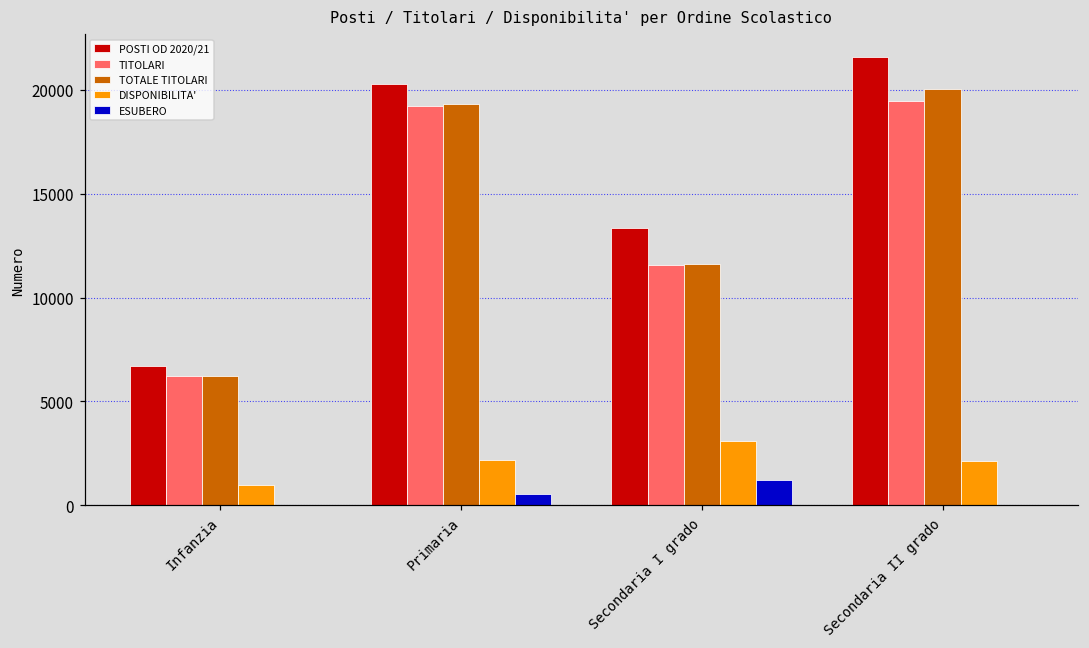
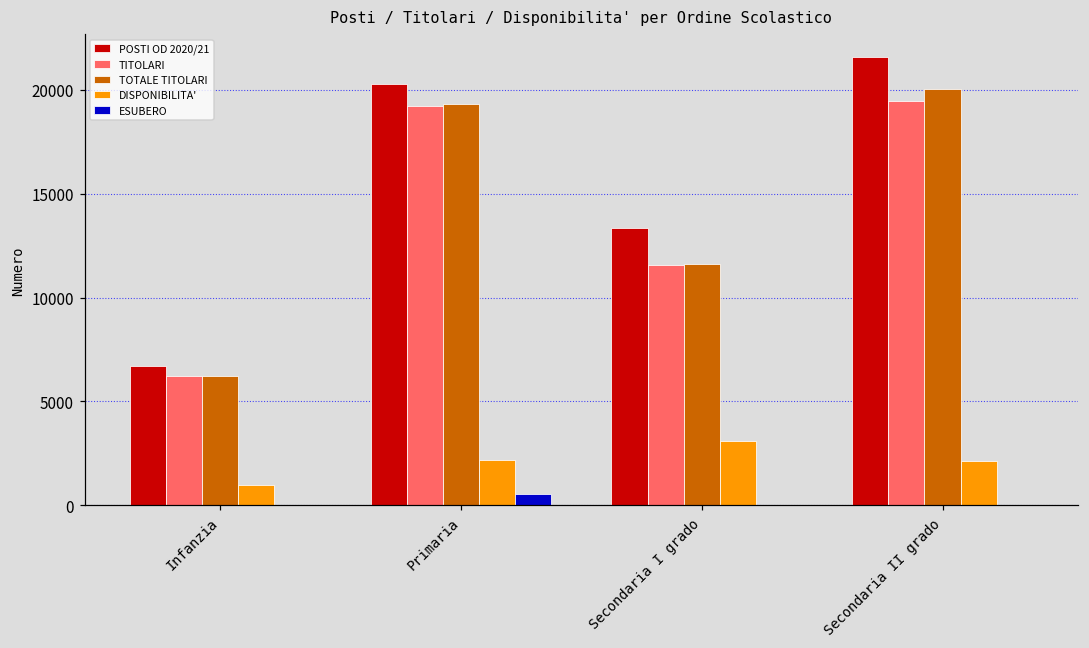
  {
    "POSTI OD 2020/21": {
      "Infanzia": 6700,
      "Primaria": 20300,
      "Secondaria I grado": 13400,
      "Secondaria II grado": 21600
    },
    "TITOLARI": {
      "Infanzia": 6200,
      "Primaria": 19200,
      "Secondaria I grado": 11600,
      "Secondaria II grado": 19500
    },
    "TOTALE TITOLARI": {
      "Infanzia": 6200,
      "Primaria": 19300,
      "Secondaria I grado": 11600,
      "Secondaria II grado": 20000
    },
    "DISPONIBILITA'": {
      "Infanzia": 1000,
      "Primaria": 2200,
      "Secondaria I grado": 3100,
      "Secondaria II grado": 2100
    },
    "ESUBERO": {
      "Infanzia": 0,
      "Primaria": 500,
-     "Secondaria I grado": 1200
+     "Secondaria I grado": 0
    }
  }
